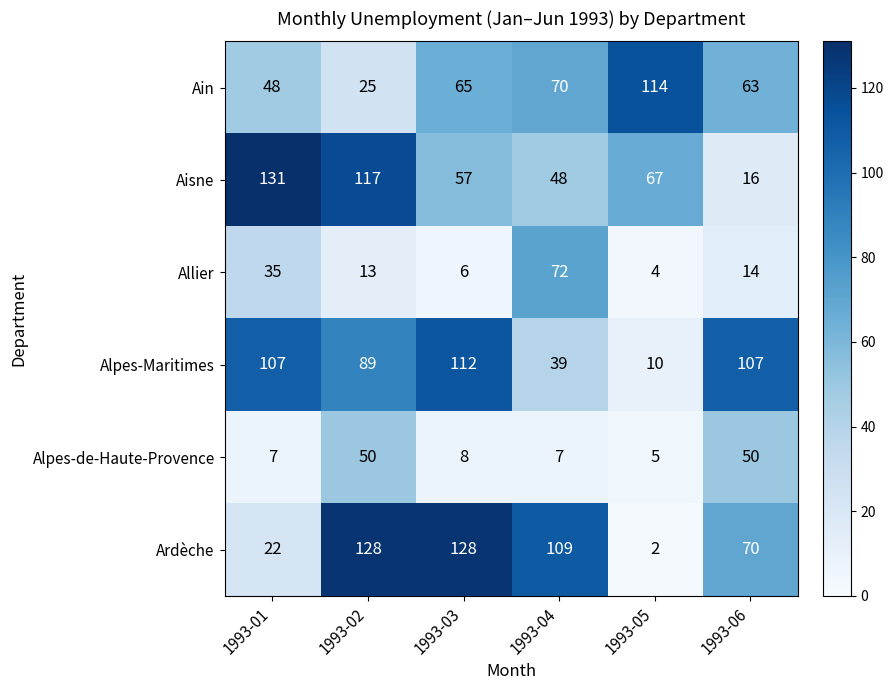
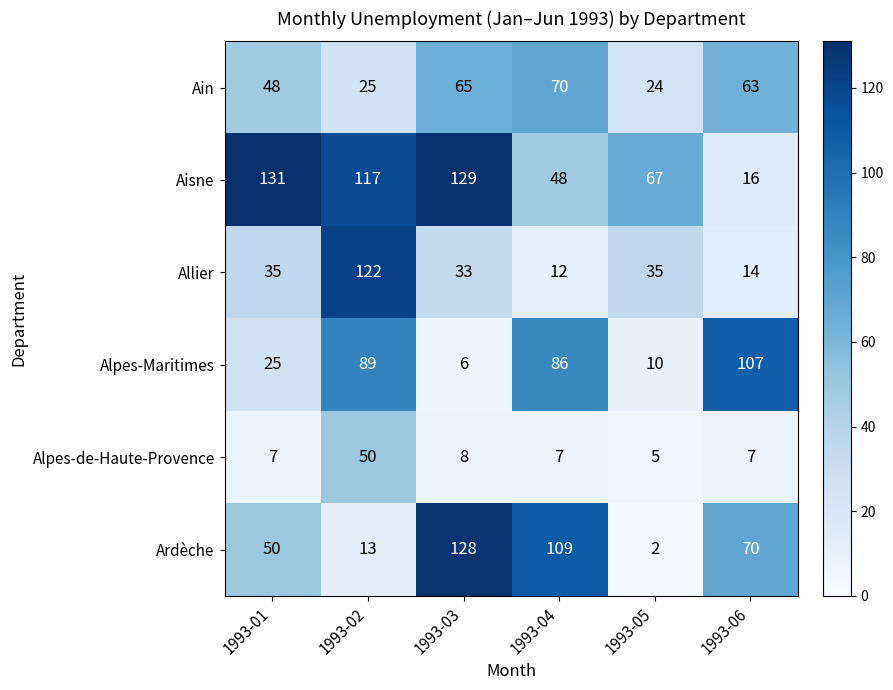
  {
    "Ain": {
      "1993-01": 48,
      "1993-02": 25,
      "1993-03": 65,
      "1993-04": 70,
-     "1993-05": 114,
+     "1993-05": 24,
      "1993-06": 63
    },
    "Aisne": {
      "1993-01": 131,
      "1993-02": 117,
-     "1993-03": 57,
+     "1993-03": 129,
      "1993-04": 48,
      "1993-05": 67,
      "1993-06": 16
    },
    "Allier": {
      "1993-01": 35,
-     "1993-02": 13,
-     "1993-03": 6,
-     "1993-04": 72,
-     "1993-05": 4,
+     "1993-02": 122,
+     "1993-03": 33,
+     "1993-04": 12,
+     "1993-05": 35,
      "1993-06": 14
    },
    "Alpes-Maritimes": {
-     "1993-01": 107,
+     "1993-01": 25,
      "1993-02": 89,
-     "1993-03": 112,
-     "1993-04": 39,
+     "1993-03": 6,
+     "1993-04": 86,
      "1993-05": 10,
      "1993-06": 107
    },
    "Alpes-de-Haute-Provence": {
      "1993-01": 7,
      "1993-02": 50,
      "1993-03": 8,
      "1993-04": 7,
      "1993-05": 5,
-     "1993-06": 50
+     "1993-06": 7
    },
    "Ardèche": {
-     "1993-01": 22,
-     "1993-02": 128,
+     "1993-01": 50,
+     "1993-02": 13,
      "1993-03": 128,
      "1993-04": 109,
      "1993-05": 2,
      "1993-06": 70
    }
  }
